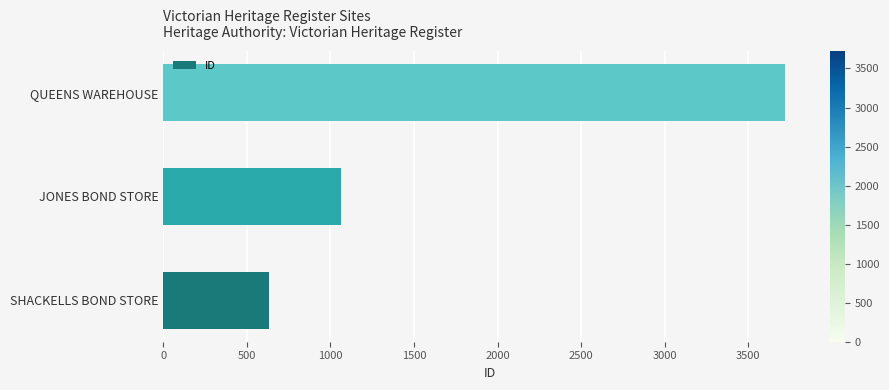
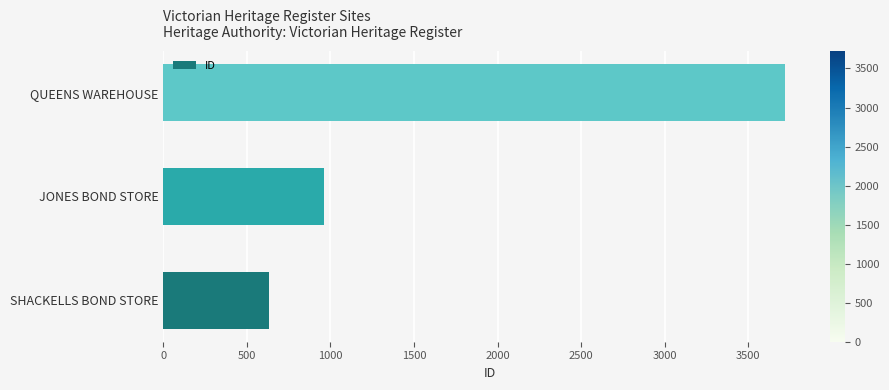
  {
    "QUEENS WAREHOUSE": 3720,
-   "JONES BOND STORE": 1060,
+   "JONES BOND STORE": 960,
    "SHACKELLS BOND STORE": 630
  }
